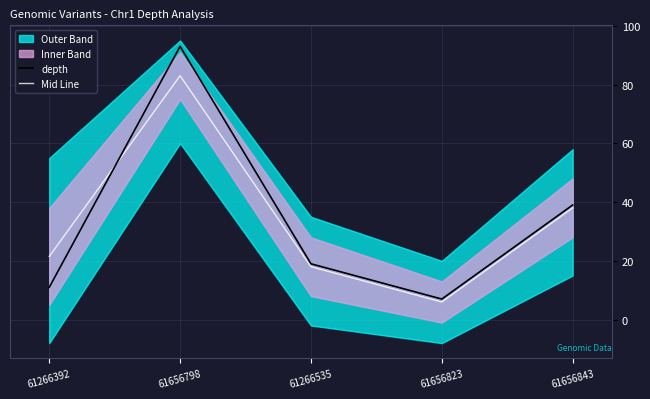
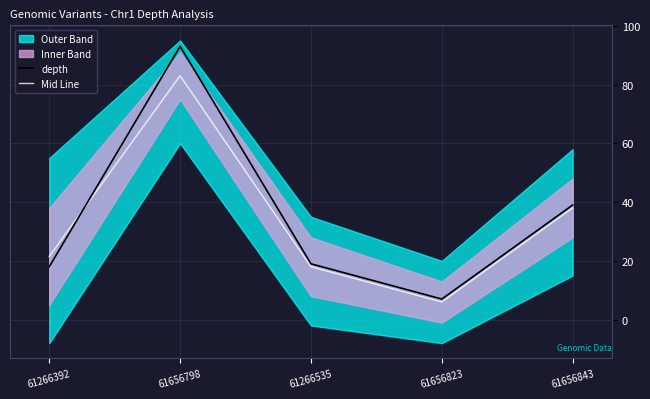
  {
    "depth": {
-     "61266392": 11,
+     "61266392": 18,
      "61656798": 93,
      "61266535": 19,
      "61656823": 7,
      "61656843": 39
    },
    "Mid Line": {
      "61266392": 22,
      "61656798": 83,
      "61266535": 18,
      "61656823": 6,
      "61656843": 38
    }
  }
